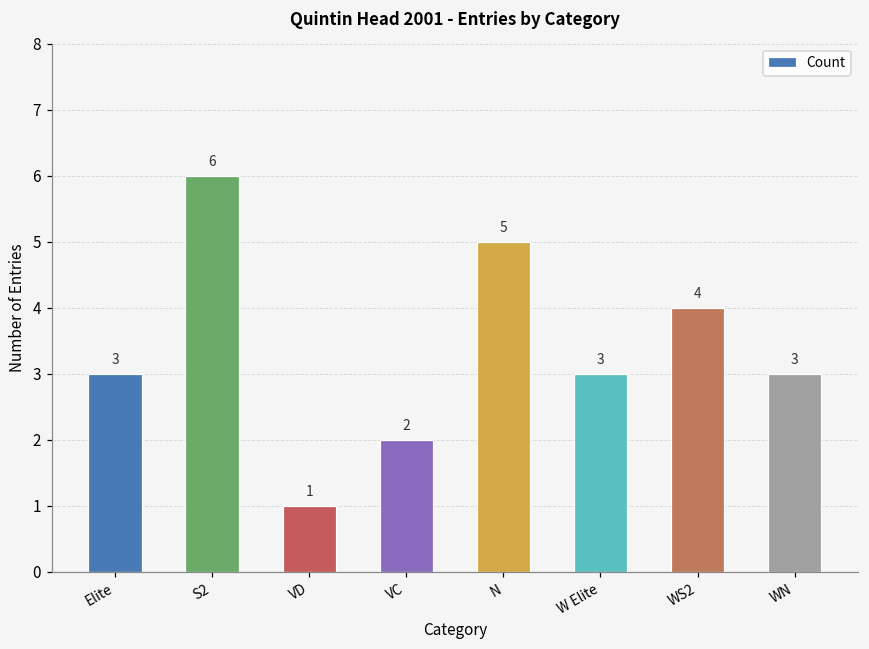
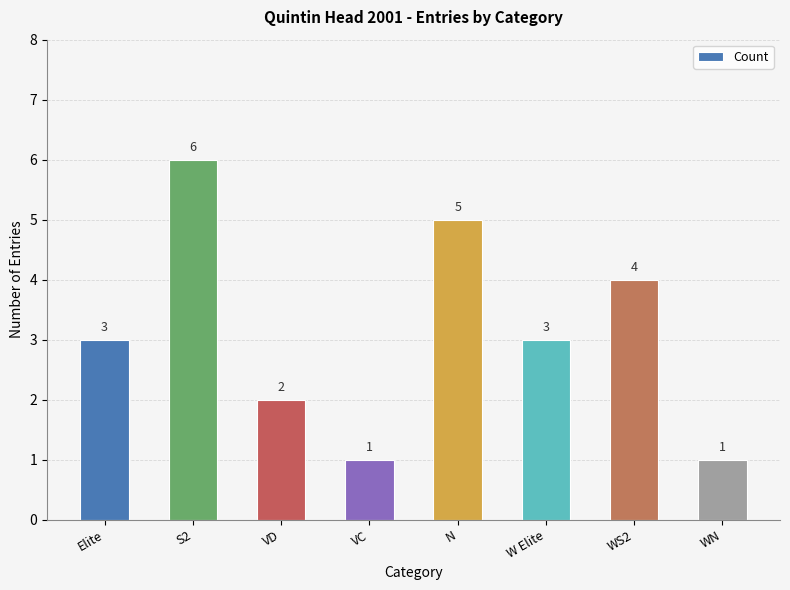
  {
    "Elite": 3,
    "S2": 6,
-   "VD": 1,
-   "VC": 2,
+   "VD": 2,
+   "VC": 1,
    "N": 5,
    "W Elite": 3,
    "WS2": 4,
-   "WN": 3
+   "WN": 1
  }
